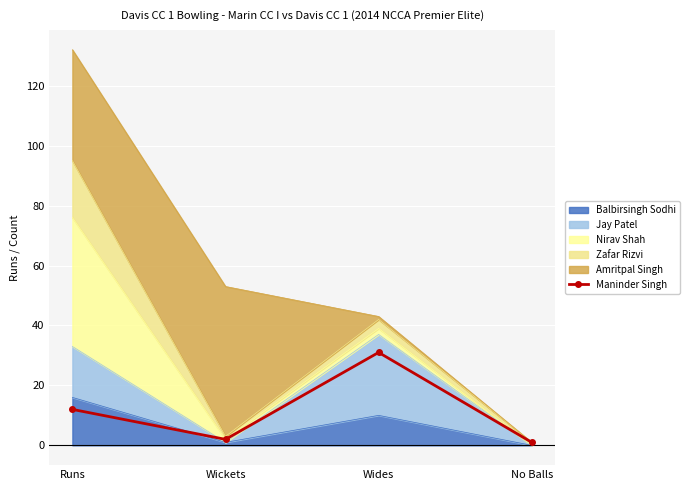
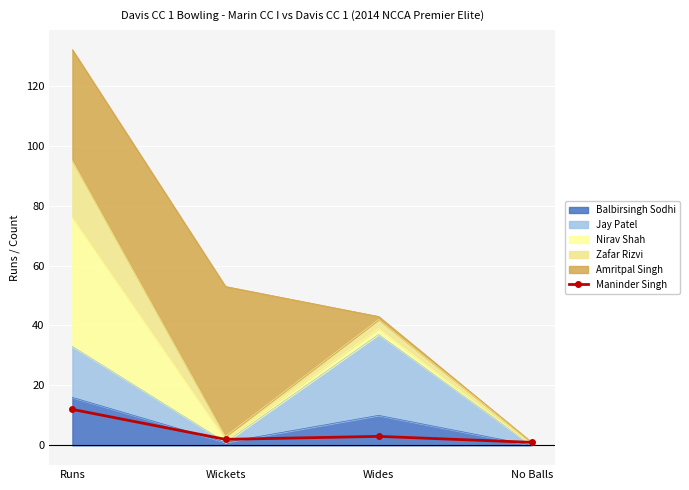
  {
    "Balbirsingh Sodhi": {
      "Runs": 16,
      "Wides": 10
    },
    "Jay Patel": {
      "Runs": 33,
      "Wides": 37
    },
    "Amritpal Singh": {
      "Runs": 132,
      "Wickets": 53,
      "Wides": 43
    },
    "Maninder Singh": {
      "Runs": 12,
-     "Wides": 31
+     "Wides": 3
    }
  }
